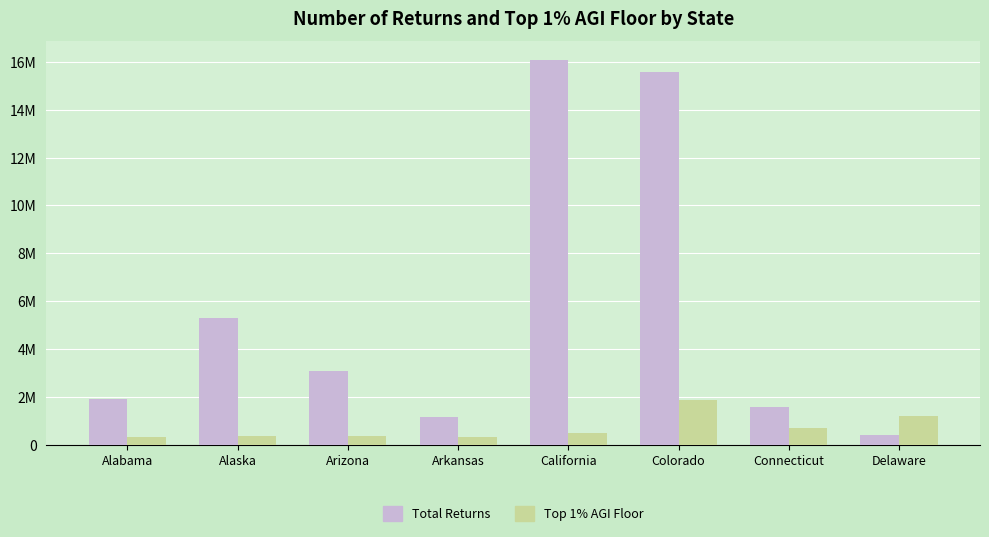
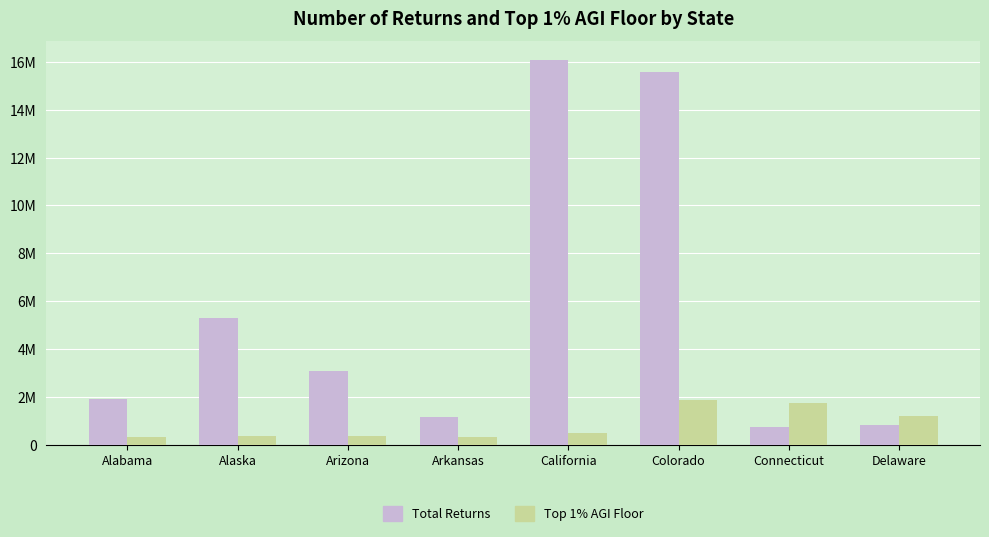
  {
    "Total Returns": {
      "Alabama": 1900000,
      "Alaska": 5300000,
      "Arizona": 3100000,
      "Arkansas": 1100000,
      "California": 16100000,
      "Colorado": 15600000,
-     "Connecticut": 1600000,
-     "Delaware": 400000
+     "Connecticut": 700000,
+     "Delaware": 800000
    },
    "Top 1% AGI Floor": {
      "Alabama": 300000,
      "Alaska": 400000,
      "Arizona": 400000,
      "Arkansas": 300000,
      "California": 500000,
      "Colorado": 1900000,
-     "Connecticut": 700000,
+     "Connecticut": 1700000,
      "Delaware": 1200000
    }
  }
